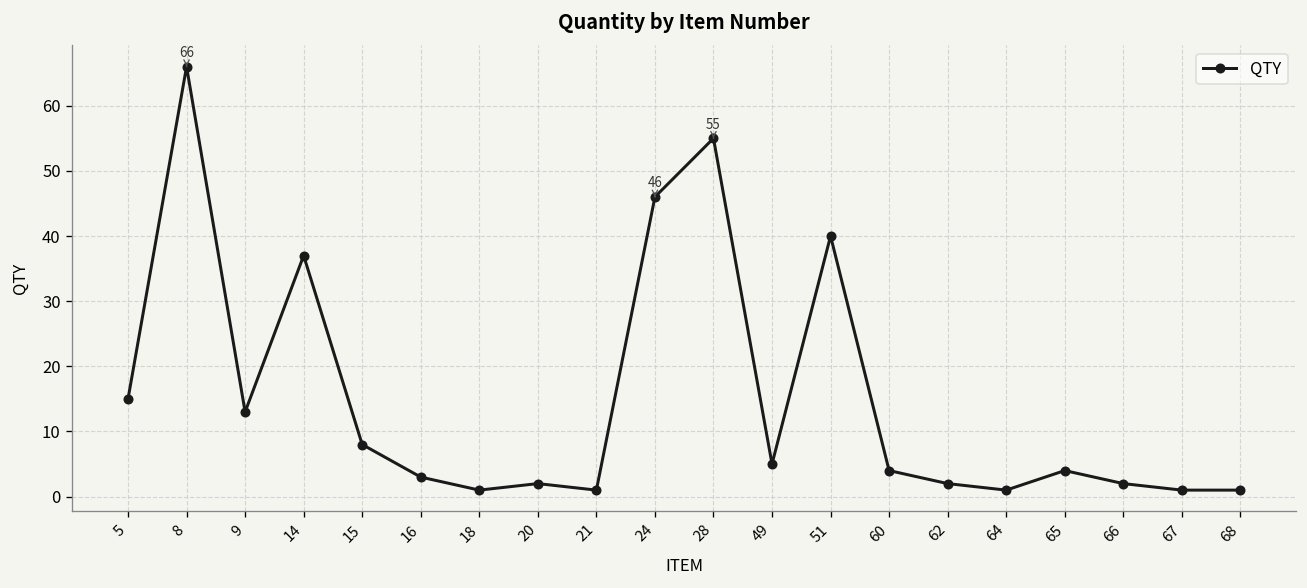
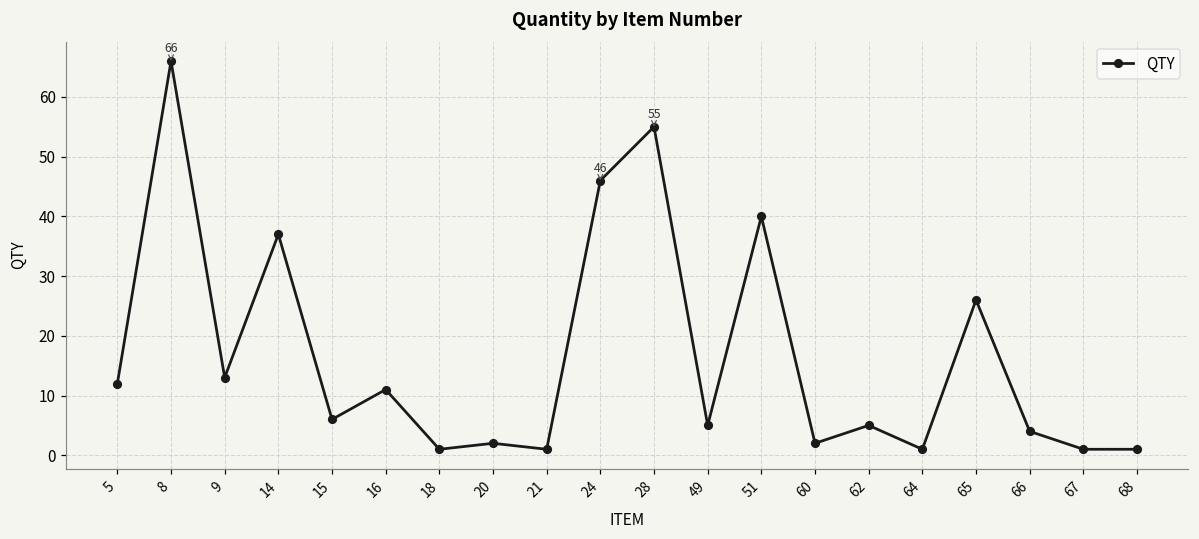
  {
-   "5": 15,
+   "5": 12,
    "9": 13,
    "14": 37,
-   "15": 8,
-   "16": 3,
+   "15": 6,
+   "16": 11,
    "18": 1,
    "20": 2,
    "21": 1,
    "49": 5,
    "51": 40,
-   "60": 4,
-   "62": 2,
+   "60": 2,
+   "62": 5,
    "64": 1,
-   "65": 4,
-   "66": 2,
+   "65": 26,
+   "66": 4,
    "67": 1,
    "68": 1
  }
